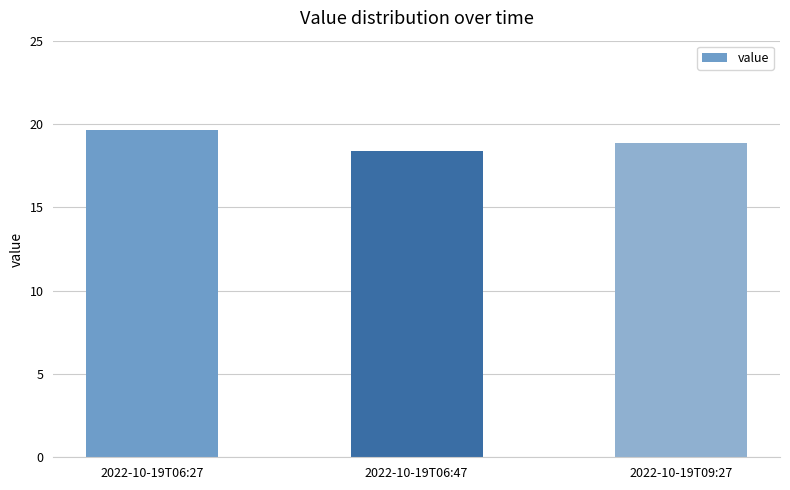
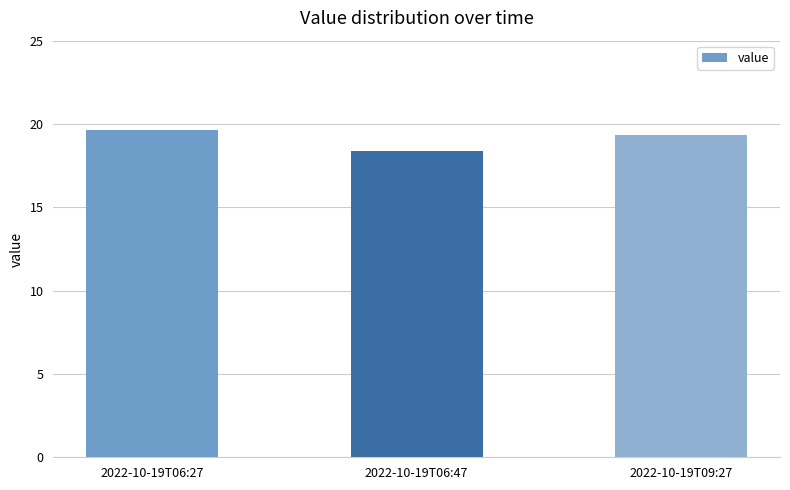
  {
    "2022-10-19T06:27": 19.6,
    "2022-10-19T06:47": 18.4,
-   "2022-10-19T09:27": 18.9
+   "2022-10-19T09:27": 19.4
  }
